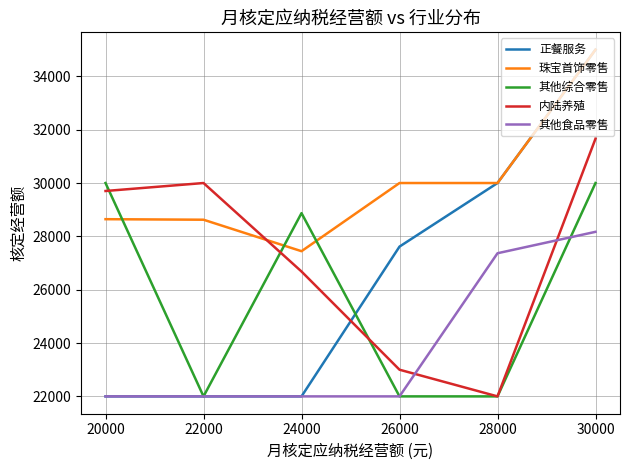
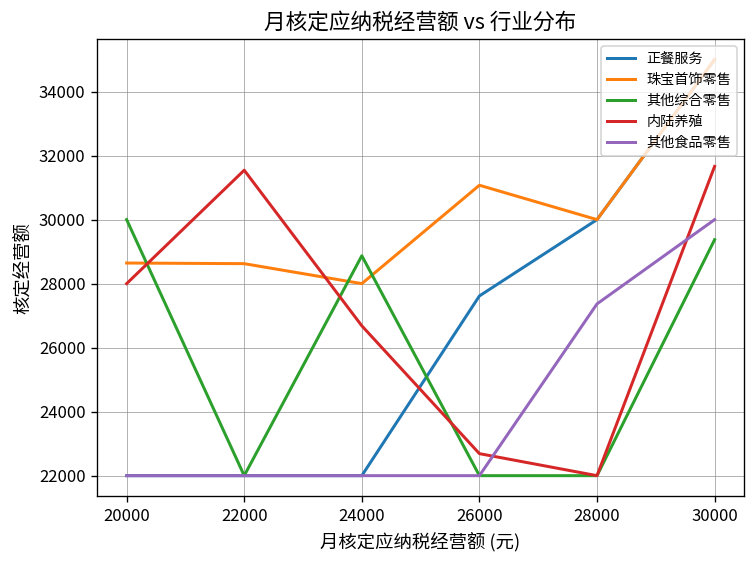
  {
    "正餐服务": {
      "26000": 27600
    },
    "珠宝首饰零售": {
      "20000": 28600,
      "22000": 28600,
-     "24000": 27400,
-     "26000": 30000
+     "24000": 28000,
+     "26000": 31100
    },
    "其他综合零售": {
      "20000": 30000,
      "24000": 28900,
-     "30000": 30000
+     "30000": 29400
    },
    "内陆养殖": {
-     "20000": 29700,
-     "22000": 30000,
+     "20000": 28000,
+     "22000": 31500,
      "24000": 26700,
-     "26000": 23000,
+     "26000": 22700,
      "30000": 31700
    },
    "其他食品零售": {
      "28000": 27400,
-     "30000": 28200
+     "30000": 30000
    }
  }
